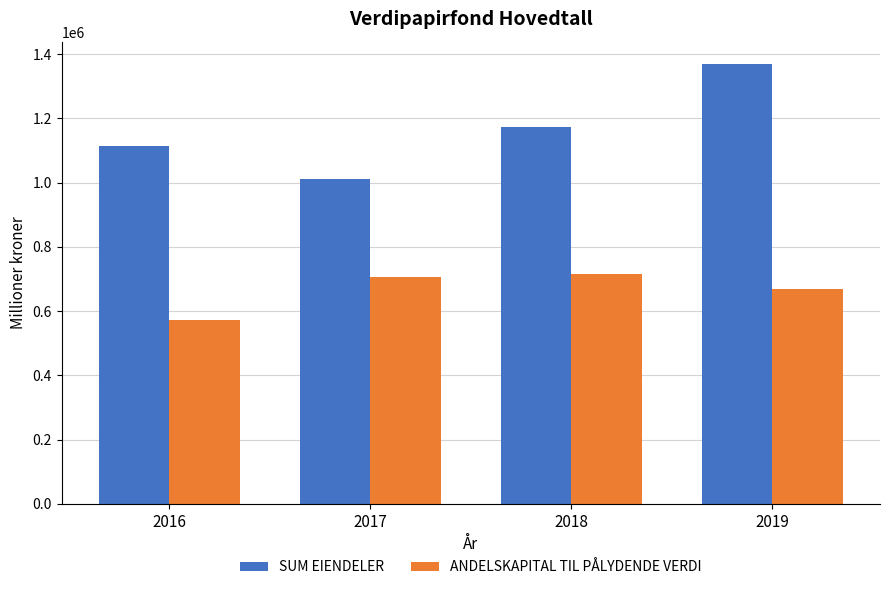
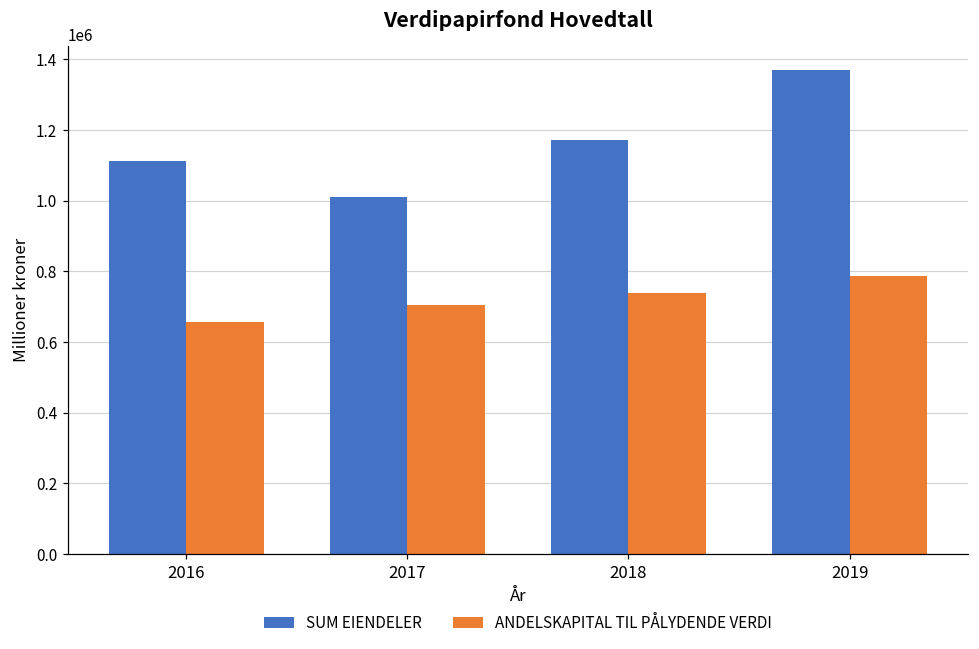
  {
    "SUM EIENDELER": {
      "2016": 1110000,
      "2017": 1010000,
      "2018": 1170000,
      "2019": 1370000
    },
    "ANDELSKAPITAL TIL PÅLYDENDE VERDI": {
-     "2016": 570000,
+     "2016": 660000,
      "2017": 710000,
-     "2018": 720000,
-     "2019": 670000
+     "2018": 740000,
+     "2019": 790000
    }
  }
